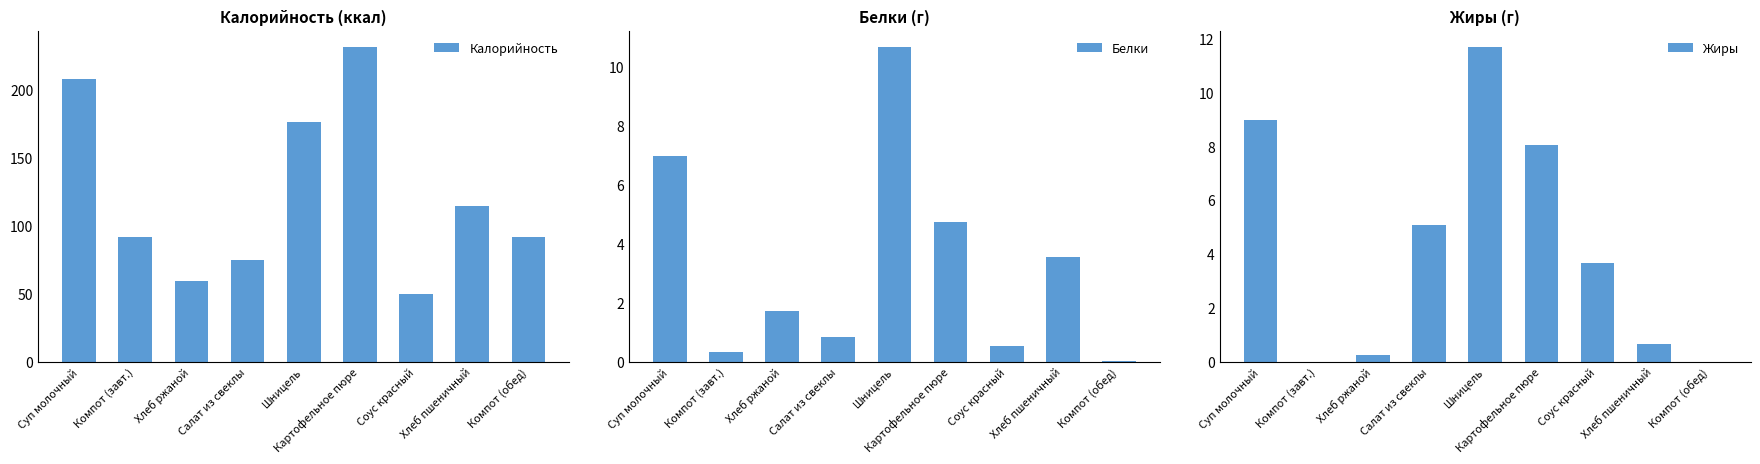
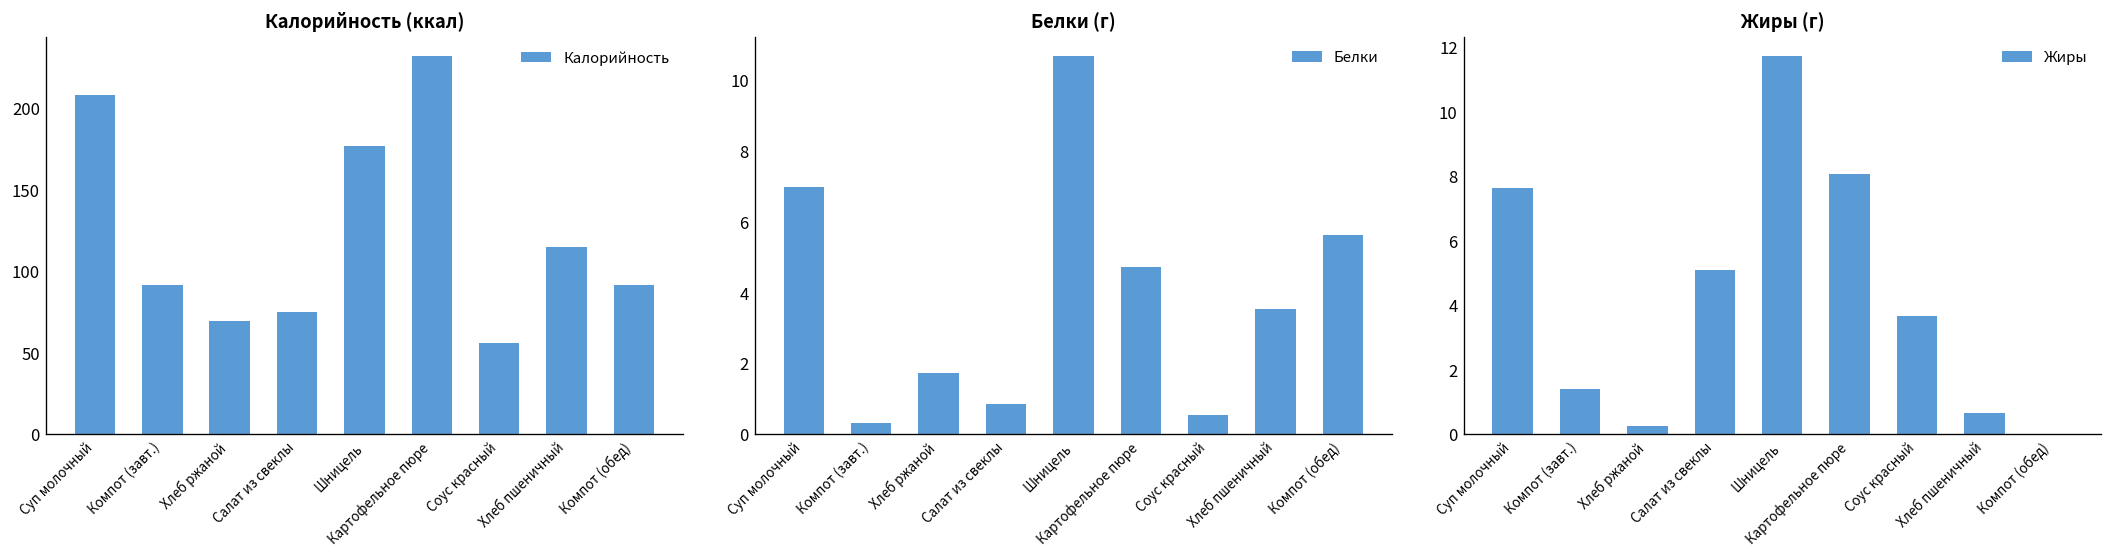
  {
    "Калорийность (ккал)": {
      "Суп молочный": 208,
      "Компот (завт.)": 92,
-     "Хлеб ржаной": 59,
+     "Хлеб ржаной": 70,
      "Салат из свеклы": 75,
      "Шницель": 177,
      "Картофельное пюре": 232,
-     "Соус красный": 50,
+     "Соус красный": 56,
      "Хлеб пшеничный": 115,
      "Компот (обед)": 92
    },
    "Белки (г)": {
      "Суп молочный": 7.0,
      "Компот (завт.)": 0.3,
      "Хлеб ржаной": 1.7,
      "Салат из свеклы": 0.9,
      "Шницель": 10.7,
      "Картофельное пюре": 4.7,
      "Соус красный": 0.5,
      "Хлеб пшеничный": 3.5,
-     "Компот (обед)": 0.0
+     "Компот (обед)": 5.6
    },
    "Жиры (г)": {
-     "Суп молочный": 9.0,
-     "Компот (завт.)": 0.0,
+     "Суп молочный": 7.7,
+     "Компот (завт.)": 1.4,
      "Хлеб ржаной": 0.3,
      "Салат из свеклы": 5.1,
      "Шницель": 11.7,
      "Картофельное пюре": 8.1,
      "Соус красный": 3.7,
      "Хлеб пшеничный": 0.7,
      "Компот (обед)": 0.0
    }
  }
